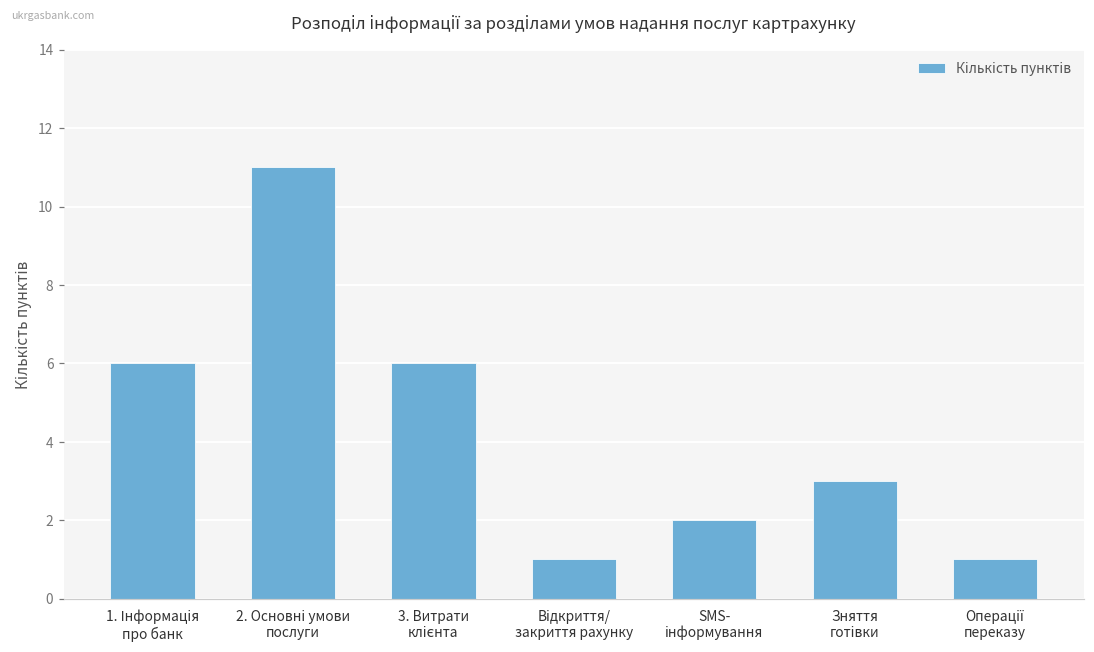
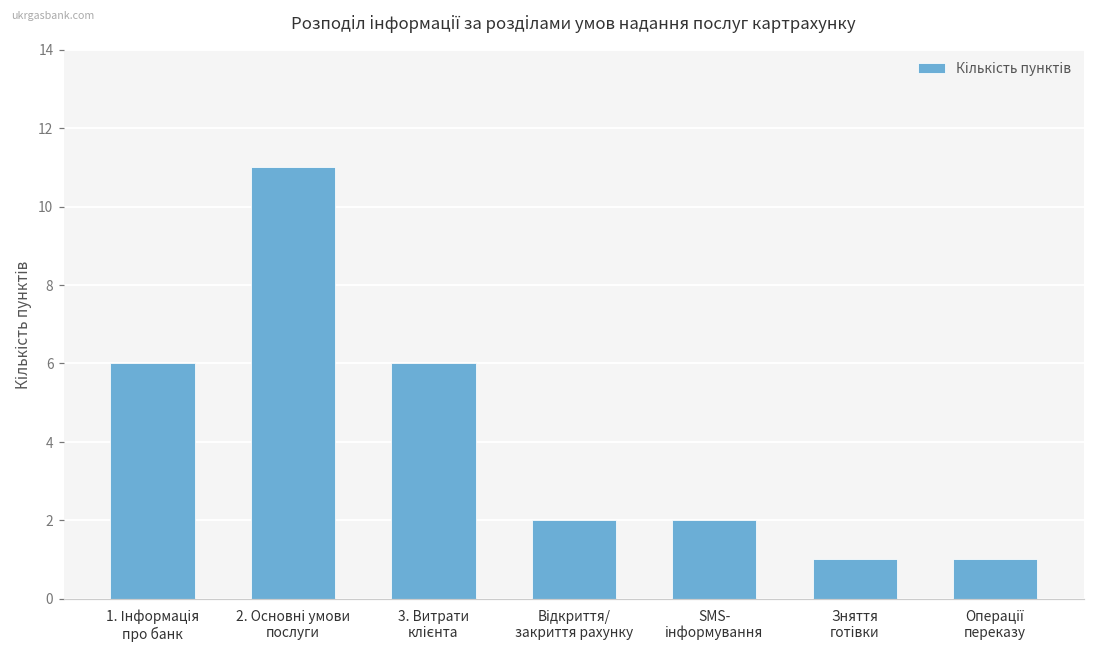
  {
    "1. Інформація про банк": 6,
    "2. Основні умови послуги": 11,
    "3. Витрати клієнта": 6,
-   "Відкриття/ закриття рахунку": 1,
+   "Відкриття/ закриття рахунку": 2,
    "SMS- інформування": 2,
-   "Зняття готівки": 3,
+   "Зняття готівки": 1,
    "Операції переказу": 1
  }
